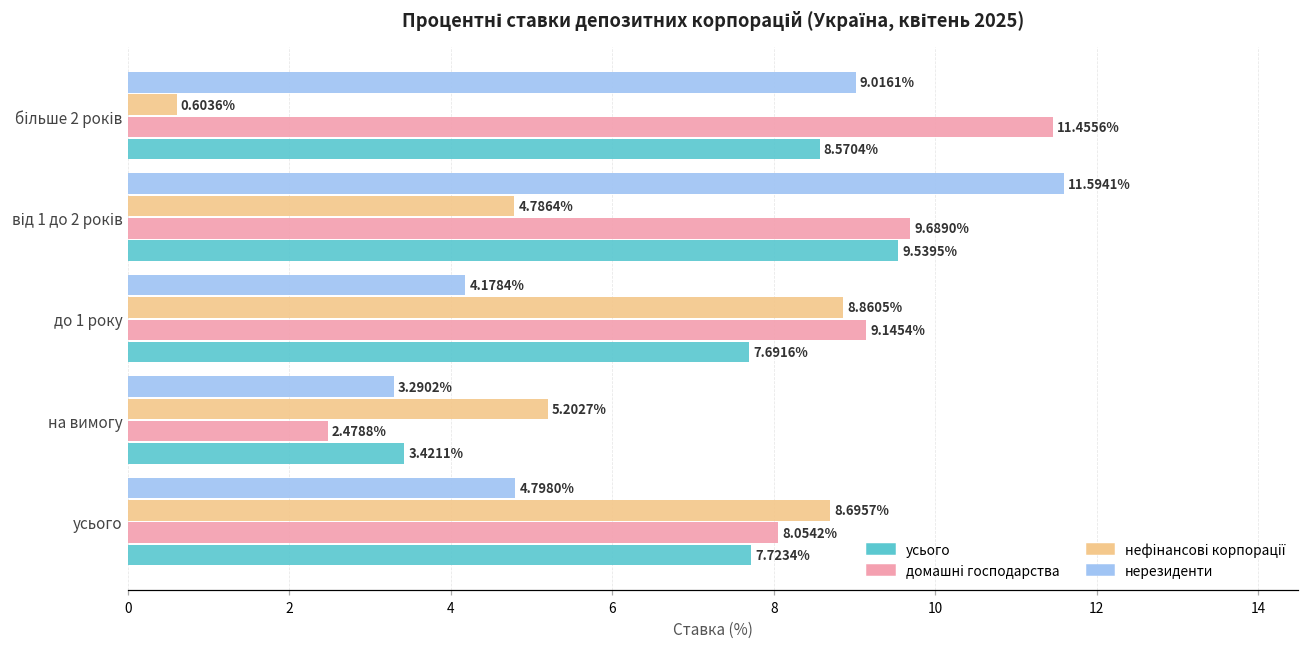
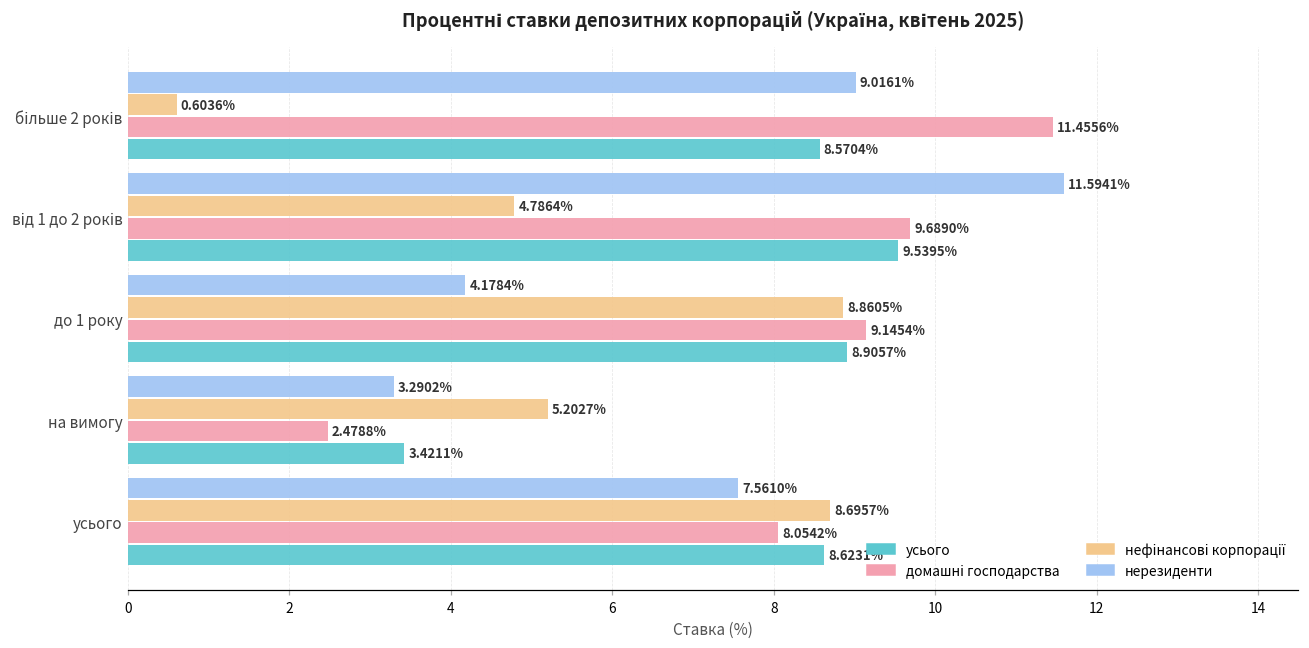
  {
    "усього": {
      "більше 2 років": "8.5704%",
      "від 1 до 2 років": "9.5395%",
-     "до 1 року": "7.6916%",
+     "до 1 року": "8.9057%",
      "на вимогу": "3.4211%",
-     "усього": "7.7234%"
+     "усього": "8.6231%"
    },
    "нерезиденти": {
      "більше 2 років": "9.0161%",
      "від 1 до 2 років": "11.5941%",
      "до 1 року": "4.1784%",
      "на вимогу": "3.2902%",
-     "усього": "4.7980%"
+     "усього": "7.5610%"
    }
  }
